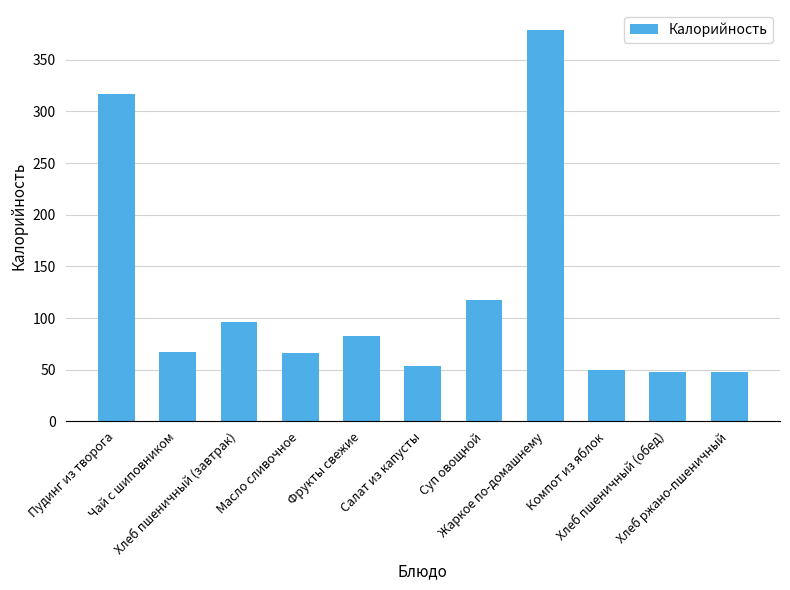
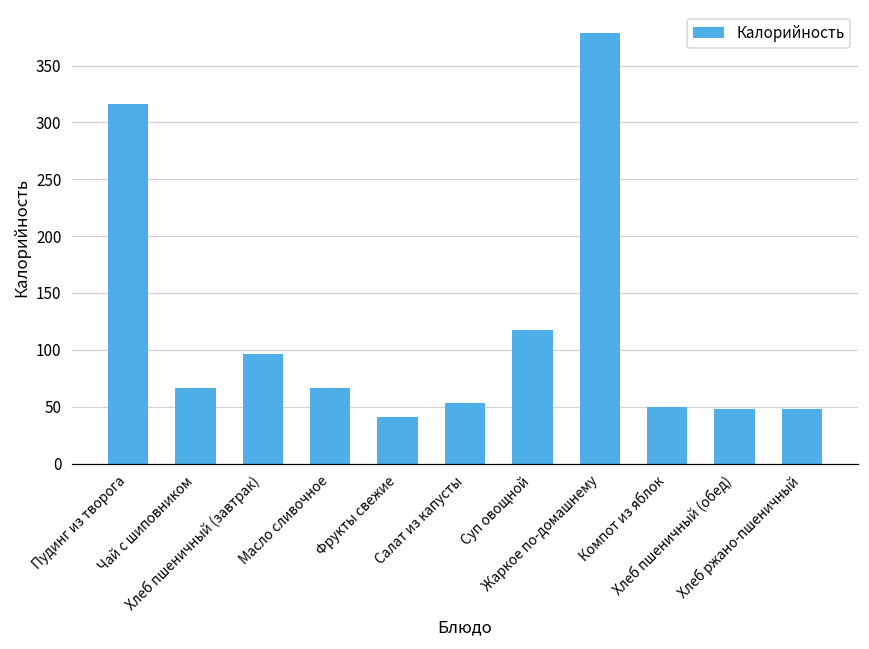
  {
    "Пудинг из творога": 317,
    "Чай с шиповником": 67,
    "Хлеб пшеничный (завтрак)": 96,
    "Масло сливочное": 66,
-   "Фрукты свежие": 83,
+   "Фрукты свежие": 41,
    "Салат из капусты": 54,
    "Суп овощной": 117,
    "Жаркое по-домашнему": 379,
    "Компот из яблок": 49,
    "Хлеб пшеничный (обед)": 48,
    "Хлеб ржано-пшеничный": 48
  }
